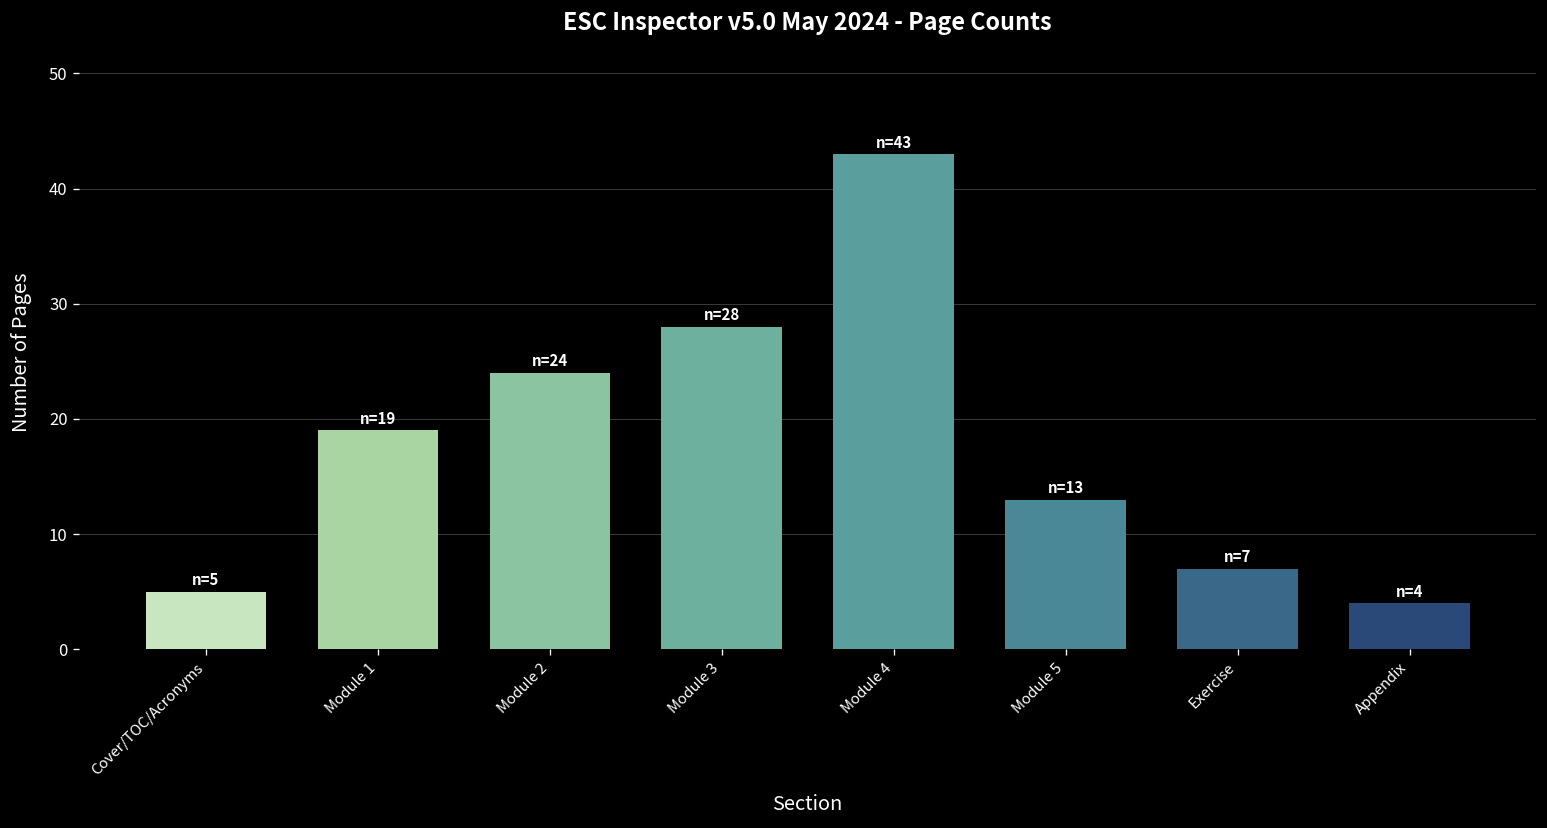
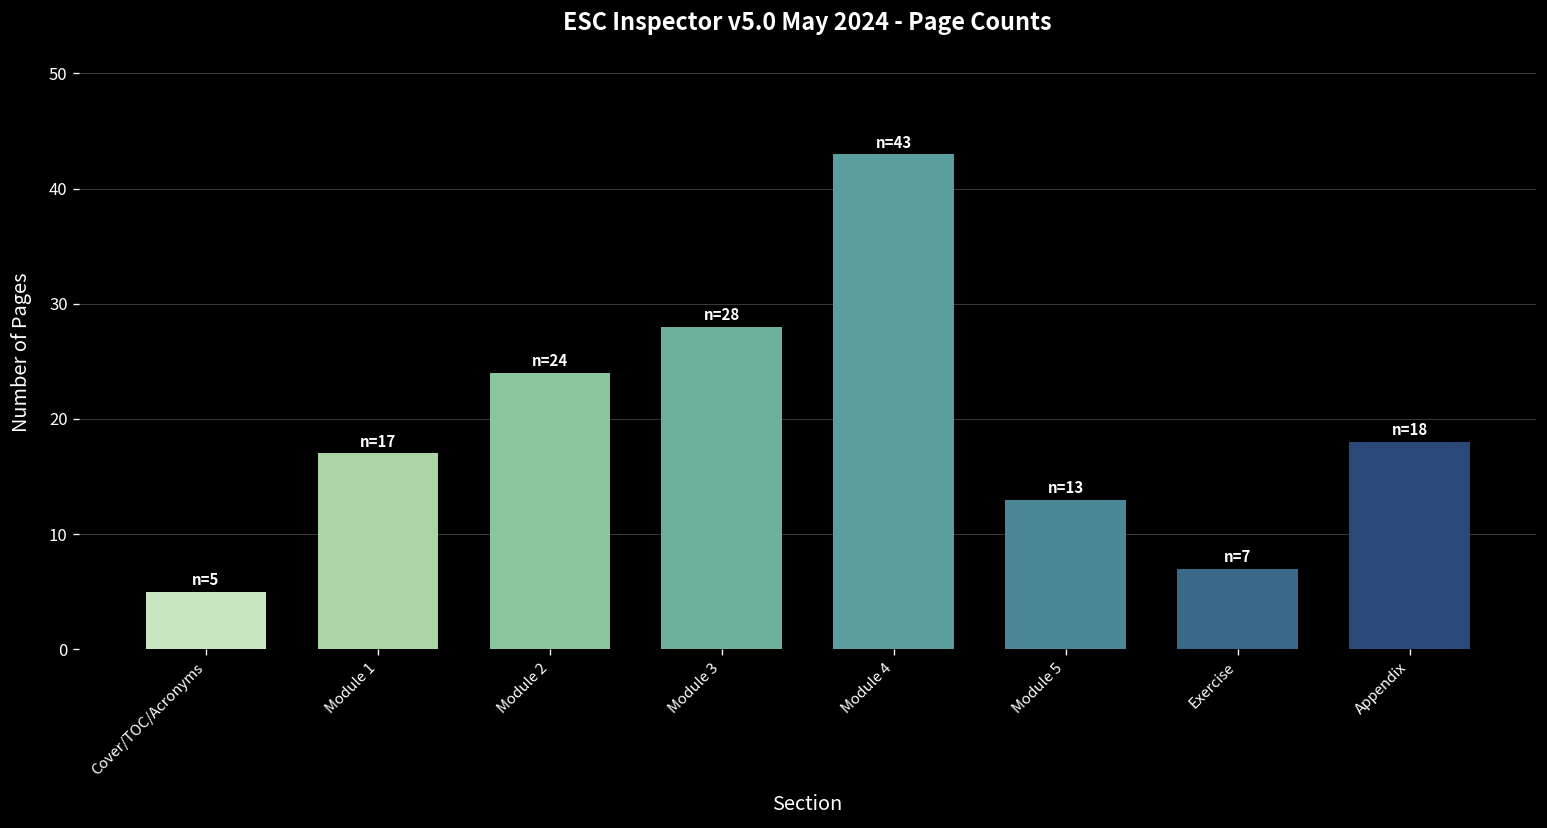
  {
    "Cover/TOC/Acronyms": 5,
-   "Module 1": 19,
+   "Module 1": 17,
    "Module 2": 24,
    "Module 3": 28,
    "Module 4": 43,
    "Module 5": 13,
    "Exercise": 7,
-   "Appendix": 4
+   "Appendix": 18
  }
